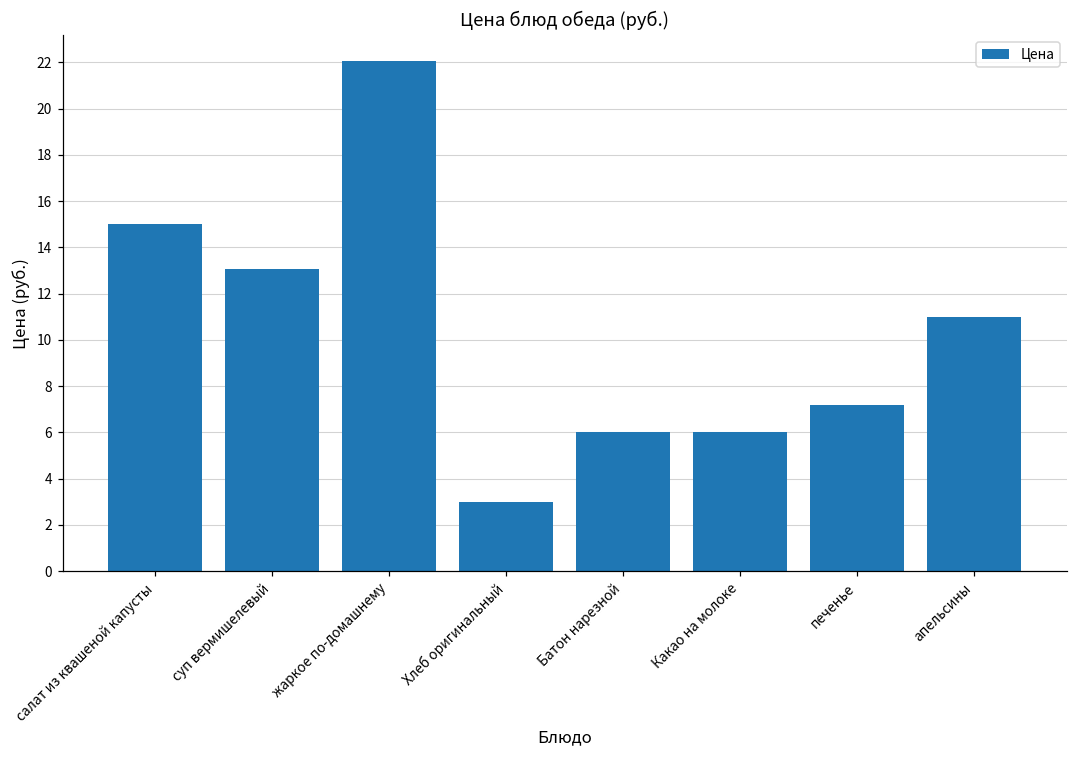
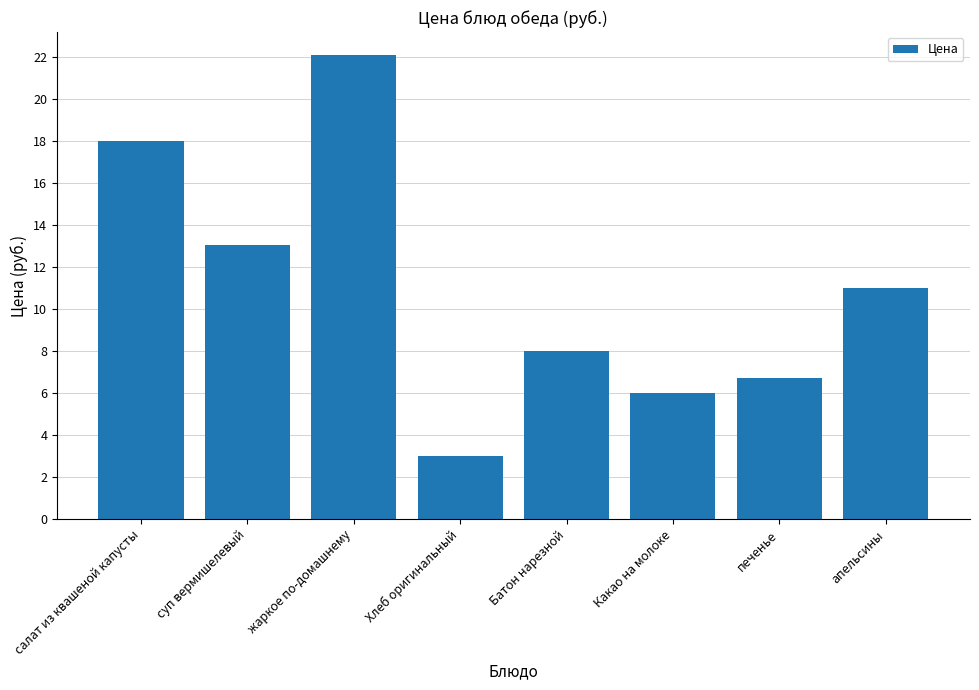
  {
-   "салат из квашеной капусты": 15,
+   "салат из квашеной капусты": 18,
    "суп вермишелевый": 13.1,
    "жаркое по-домашнему": 22.1,
    "Хлеб оригинальный": 3.0,
-   "Батон нарезной": 6,
+   "Батон нарезной": 8,
    "Какао на молоке": 6.0,
-   "печенье": 7.2,
+   "печенье": 6.7,
    "апельсины": 11.0
  }
